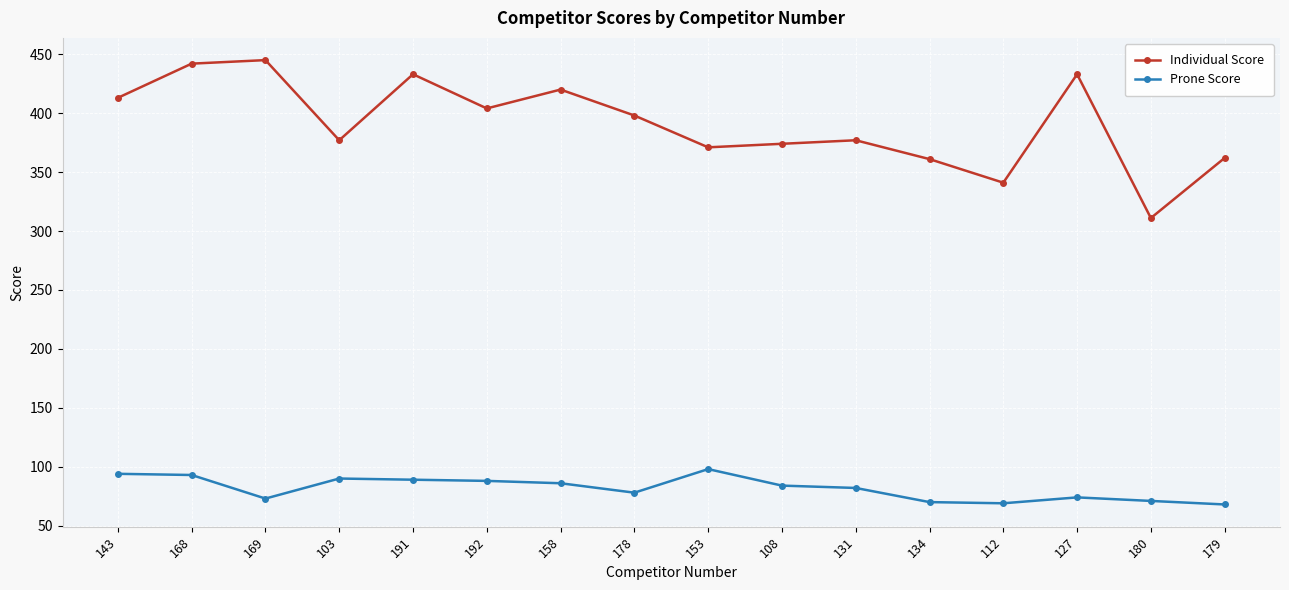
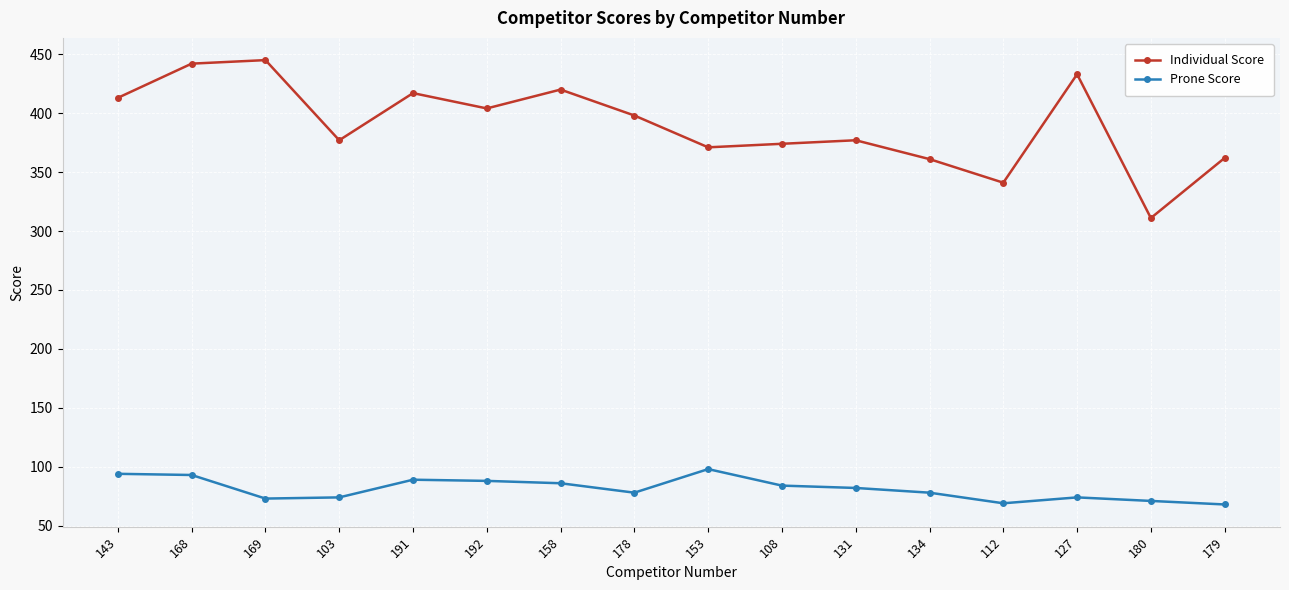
  {
    "Individual Score": {
      "143": 413,
      "168": 442,
      "169": 445,
      "103": 377,
-     "191": 433,
+     "191": 417,
      "192": 404,
      "158": 420,
      "178": 398,
      "153": 371,
      "108": 374,
      "131": 377,
      "134": 361,
      "112": 341,
      "127": 433,
      "180": 311,
      "179": 362
    },
    "Prone Score": {
      "143": 94,
      "168": 93,
      "169": 73,
-     "103": 90,
+     "103": 74,
      "191": 89,
      "192": 88,
      "158": 86,
      "178": 78,
      "153": 98,
      "108": 84,
      "131": 82,
-     "134": 70,
+     "134": 78,
      "112": 69,
      "127": 74,
      "180": 71,
      "179": 68
    }
  }
